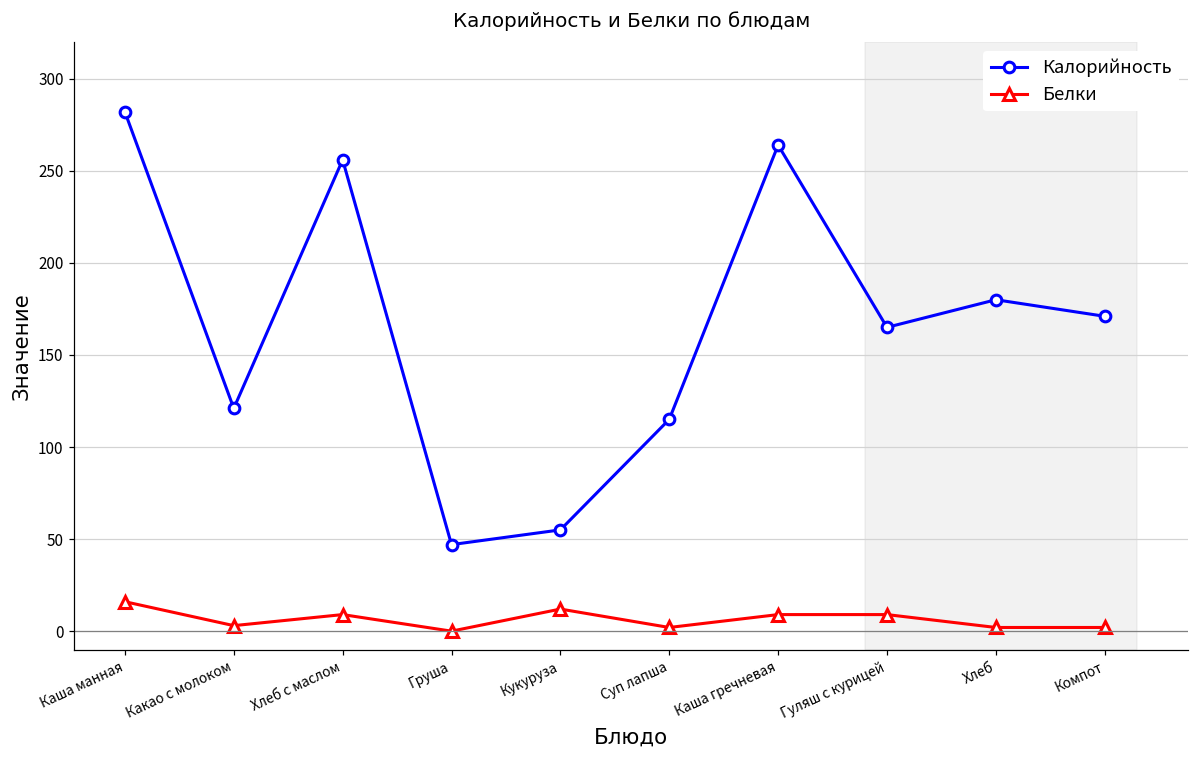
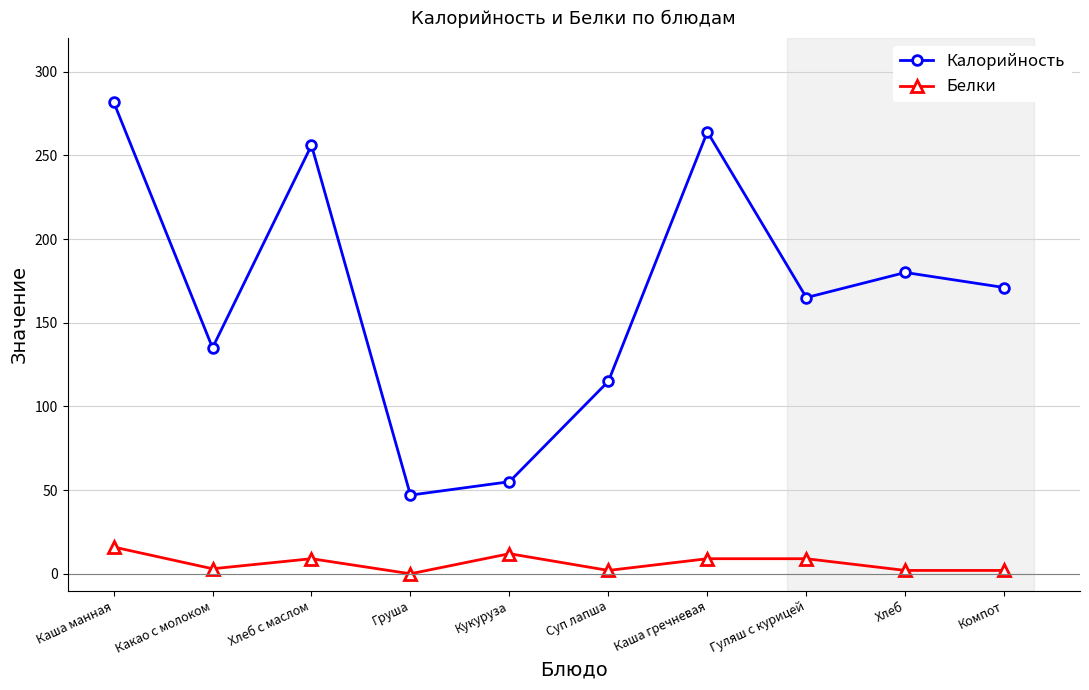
  {
    "Калорийность": {
      "Каша манная": 282,
-     "Какао с молоком": 121,
+     "Какао с молоком": 135,
      "Хлеб с маслом": 256,
      "Груша": 47,
      "Кукуруза": 55,
      "Суп лапша": 115,
      "Каша гречневая": 264,
      "Гуляш с курицей": 165,
      "Хлеб": 180,
      "Компот": 171
    },
    "Белки": {
      "Каша манная": 16,
      "Какао с молоком": 3,
      "Хлеб с маслом": 9,
      "Груша": 0,
      "Кукуруза": 12,
      "Суп лапша": 2,
      "Каша гречневая": 9,
      "Гуляш с курицей": 9,
      "Хлеб": 2,
      "Компот": 2
    }
  }
